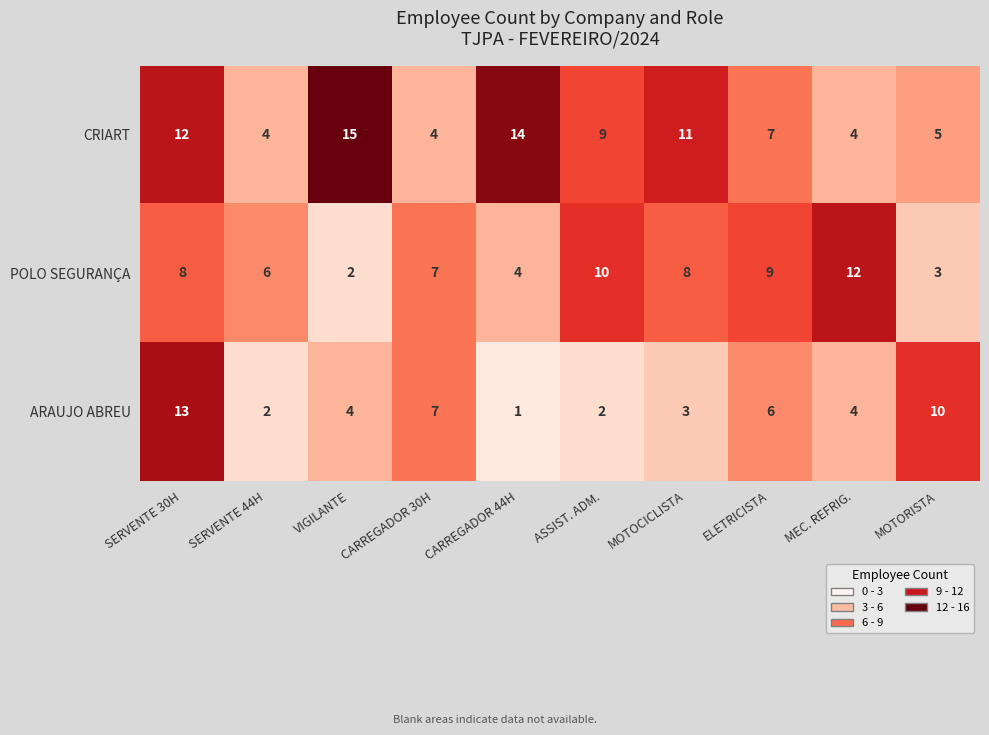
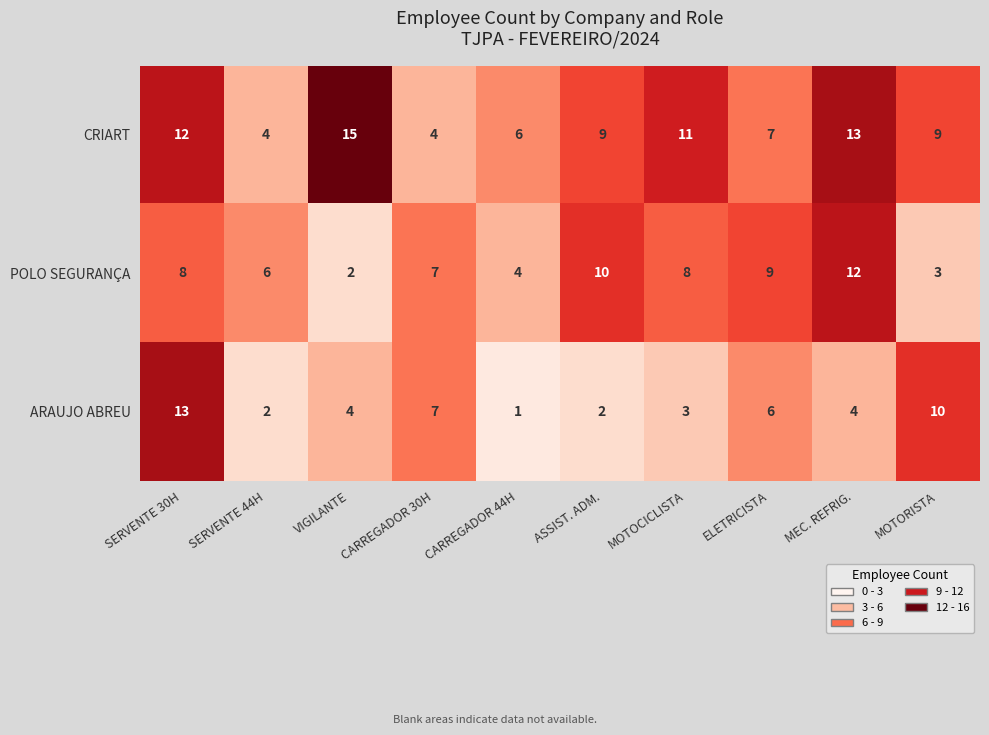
  {
    "CRIART": {
      "SERVENTE 30H": 12,
      "SERVENTE 44H": 4,
      "VIGILANTE": 15,
      "CARREGADOR 30H": 4,
-     "CARREGADOR 44H": 14,
+     "CARREGADOR 44H": 6,
      "ASSIST. ADM.": 9,
      "MOTOCICLISTA": 11,
      "ELETRICISTA": 7,
-     "MEC. REFRIG.": 4,
-     "MOTORISTA": 5
+     "MEC. REFRIG.": 13,
+     "MOTORISTA": 9
    },
    "POLO SEGURANÇA": {
      "SERVENTE 30H": 8,
      "SERVENTE 44H": 6,
      "VIGILANTE": 2,
      "CARREGADOR 30H": 7,
      "CARREGADOR 44H": 4,
      "ASSIST. ADM.": 10,
      "MOTOCICLISTA": 8,
      "ELETRICISTA": 9,
      "MEC. REFRIG.": 12,
      "MOTORISTA": 3
    },
    "ARAUJO ABREU": {
      "SERVENTE 30H": 13,
      "SERVENTE 44H": 2,
      "VIGILANTE": 4,
      "CARREGADOR 30H": 7,
      "CARREGADOR 44H": 1,
      "ASSIST. ADM.": 2,
      "MOTOCICLISTA": 3,
      "ELETRICISTA": 6,
      "MEC. REFRIG.": 4,
      "MOTORISTA": 10
    }
  }
